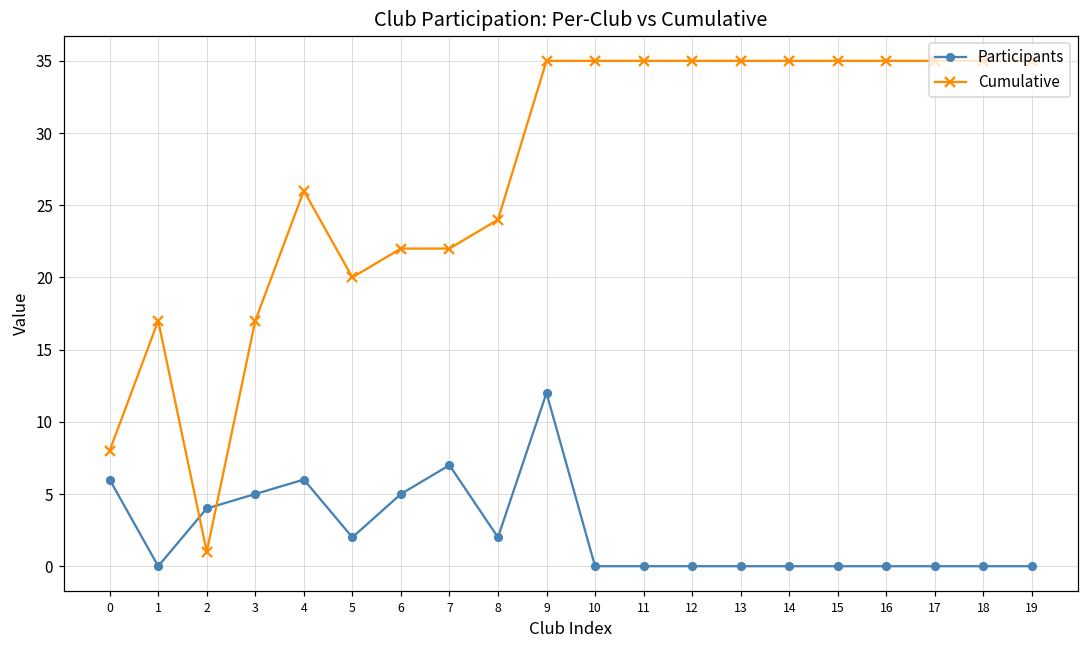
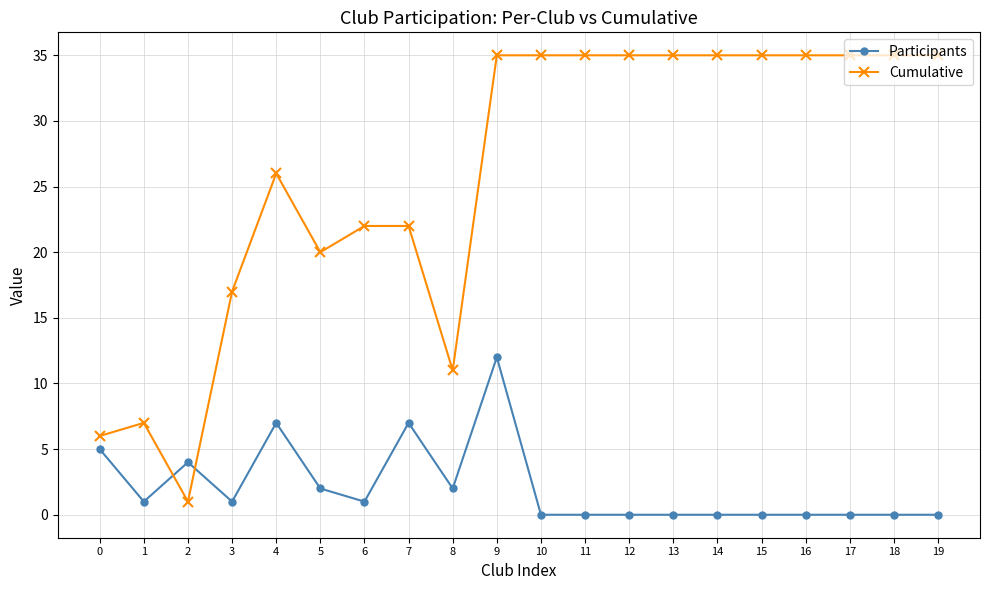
  {
    "Participants": {
-     "0": 6,
-     "1": 0,
+     "0": 5,
+     "1": 1,
      "2": 4,
-     "3": 5,
-     "4": 6,
+     "3": 1,
+     "4": 7,
      "5": 2,
-     "6": 5,
+     "6": 1,
      "7": 7,
      "8": 2,
      "9": 12,
      "10": 0,
      "11": 0,
      "12": 0,
      "13": 0,
      "14": 0,
      "15": 0,
      "16": 0,
      "17": 0,
      "18": 0,
      "19": 0
    },
    "Cumulative": {
-     "0": 8,
-     "1": 17,
+     "0": 6,
+     "1": 7,
      "2": 1,
      "3": 17,
      "4": 26,
      "5": 20,
      "6": 22,
      "7": 22,
-     "8": 24,
+     "8": 11,
      "9": 35,
      "10": 35,
      "11": 35,
      "12": 35,
      "13": 35,
      "14": 35,
      "15": 35,
      "16": 35
    }
  }
